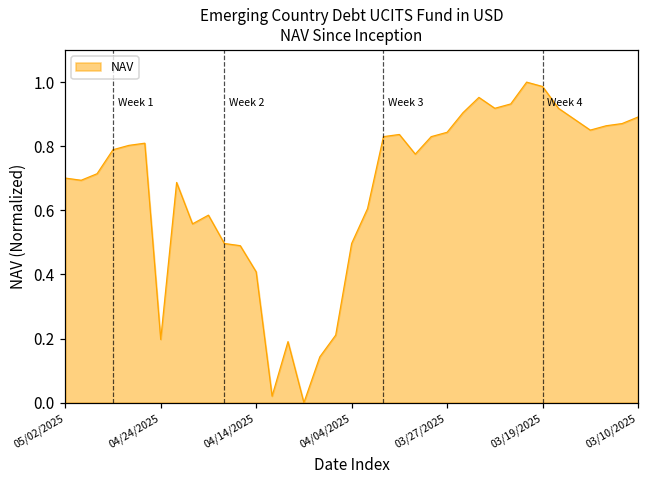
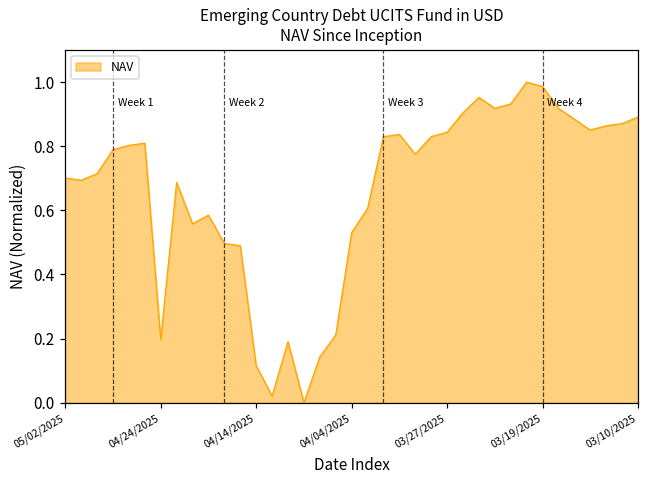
  {
    "05/02/2025": 0.70,
    "04/24/2025": 0.20,
-   "04/14/2025": 0.41,
-   "04/04/2025": 0.50,
+   "04/14/2025": 0.12,
+   "04/04/2025": 0.53,
    "03/27/2025": 0.84,
    "03/19/2025": 0.99,
    "03/10/2025": 0.89
  }
